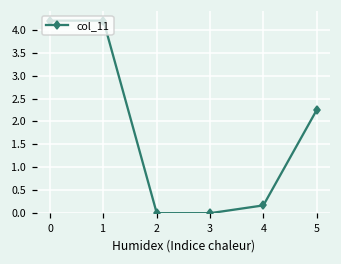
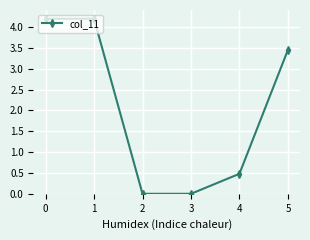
  {
    "2": 0.0,
    "3": 0.0,
-   "4": 0.2,
-   "5": 2.3
+   "4": 0.5,
+   "5": 3.5
  }
